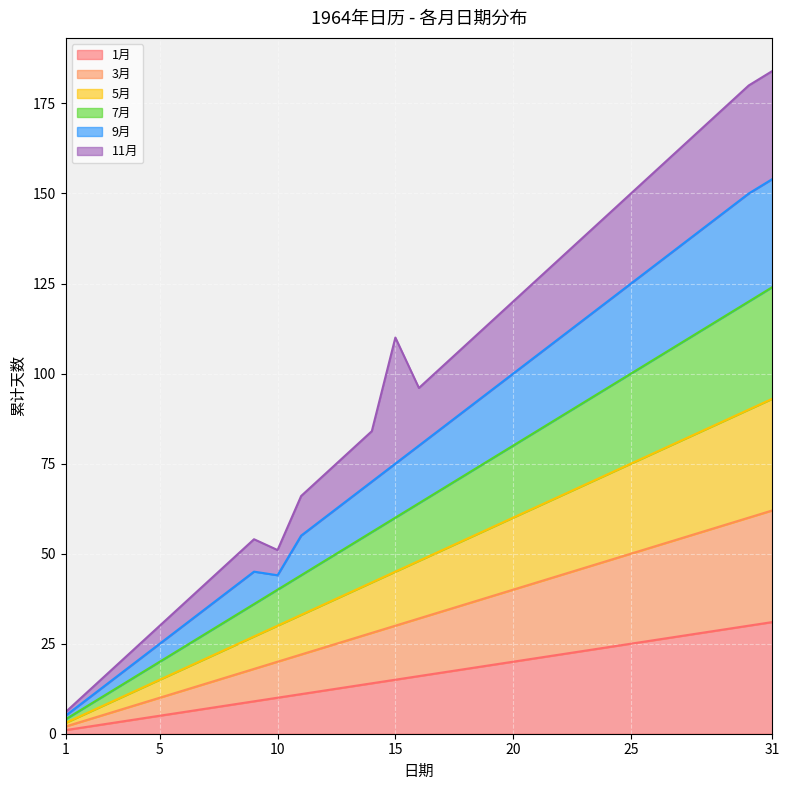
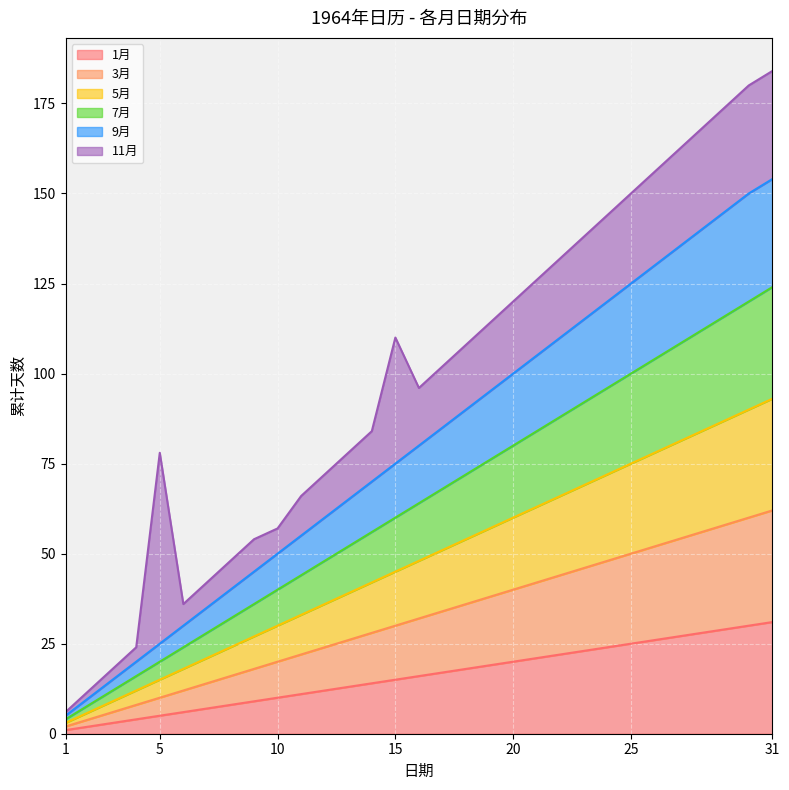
  {
    "5月": {
      "1": 1,
      "5": 5,
      "10": 10,
      "15": 15,
      "20": 20,
      "25": 25,
      "31": 31
    },
    "7月": {
      "1": 1,
      "5": 5,
      "10": 10,
      "15": 15,
      "20": 20,
      "25": 25,
      "31": 31
    },
    "9月": {
      "1": 1,
      "5": 5,
-     "10": 4,
+     "10": 10,
      "15": 15,
      "20": 20,
      "25": 25,
      "31": 30
    },
    "11月": {
      "1": 1,
-     "5": 5,
+     "5": 53,
      "10": 7,
      "15": 35,
      "20": 20,
      "25": 25,
      "31": 30
    }
  }
